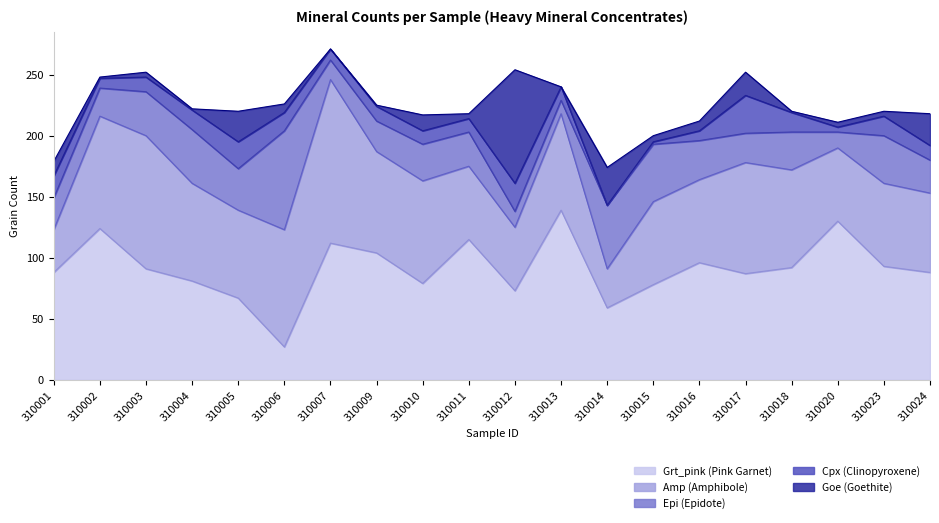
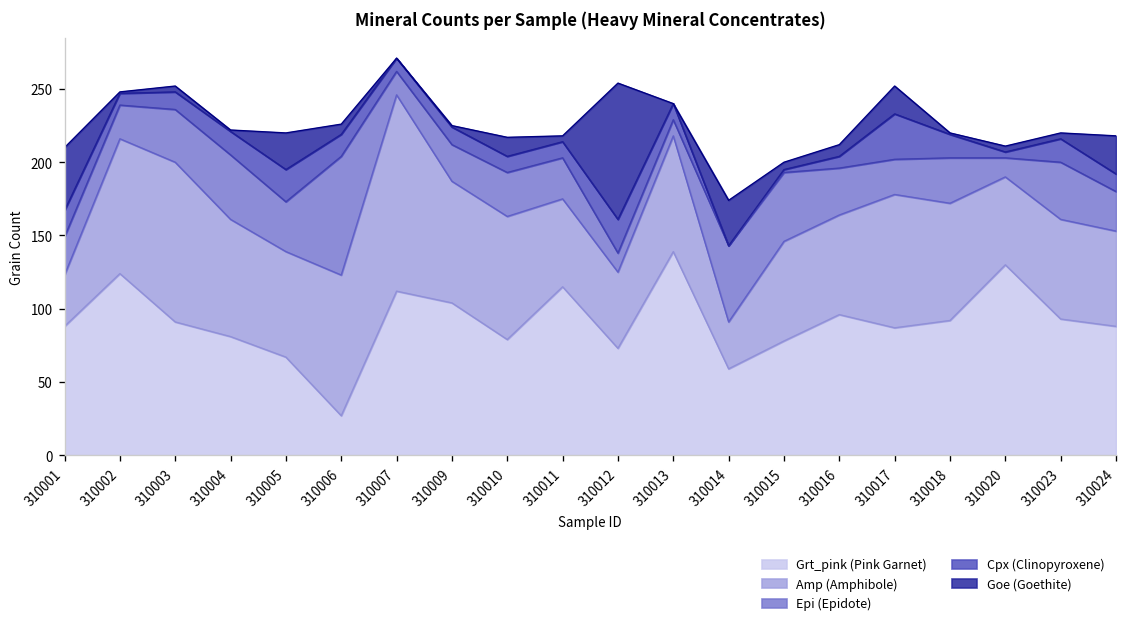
  {
    "Goe (Goethite)": {
-     "310001": 12,
+     "310001": 43,
      "310003": 4,
      "310005": 25,
      "310006": 7,
      "310010": 13,
      "310011": 4,
      "310012": 93,
      "310014": 31,
      "310015": 5,
      "310016": 8,
      "310017": 19,
      "310020": 4,
      "310023": 4,
      "310024": 26
    }
  }
